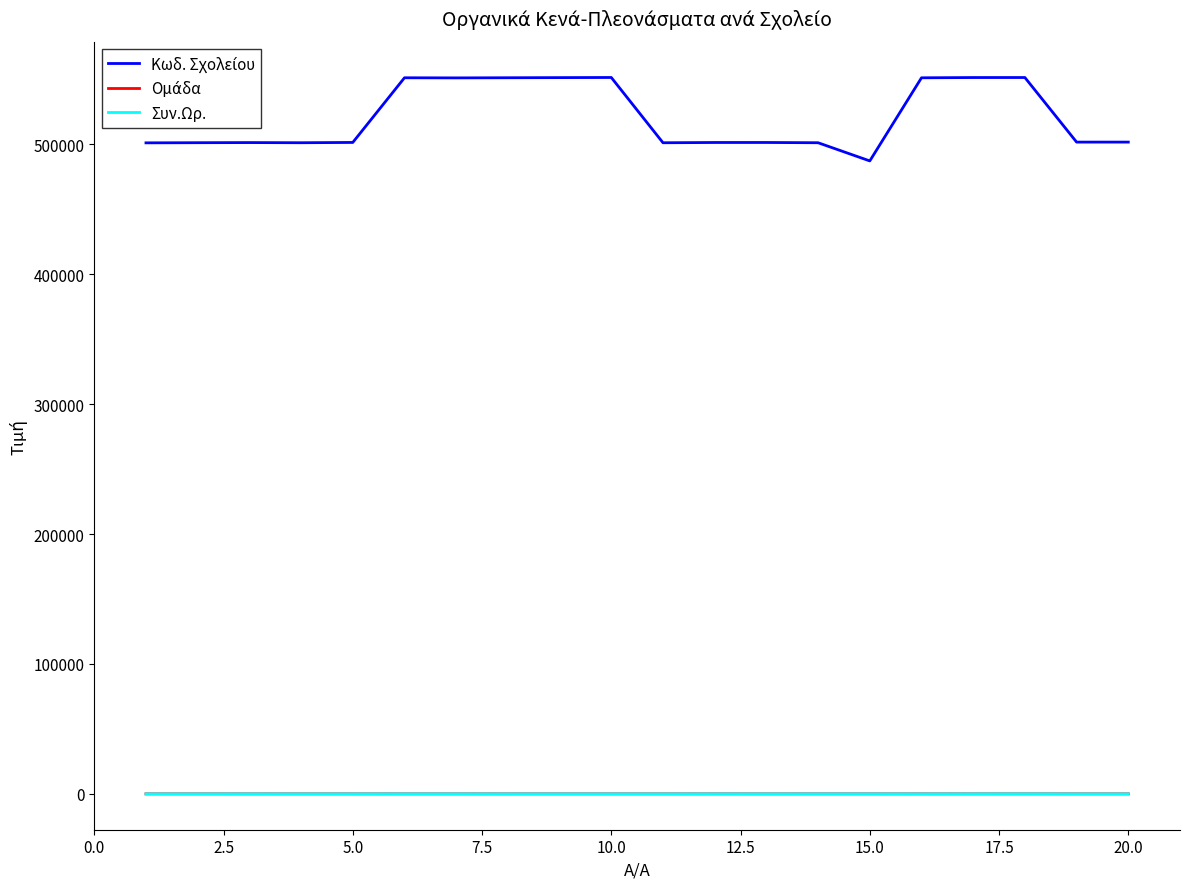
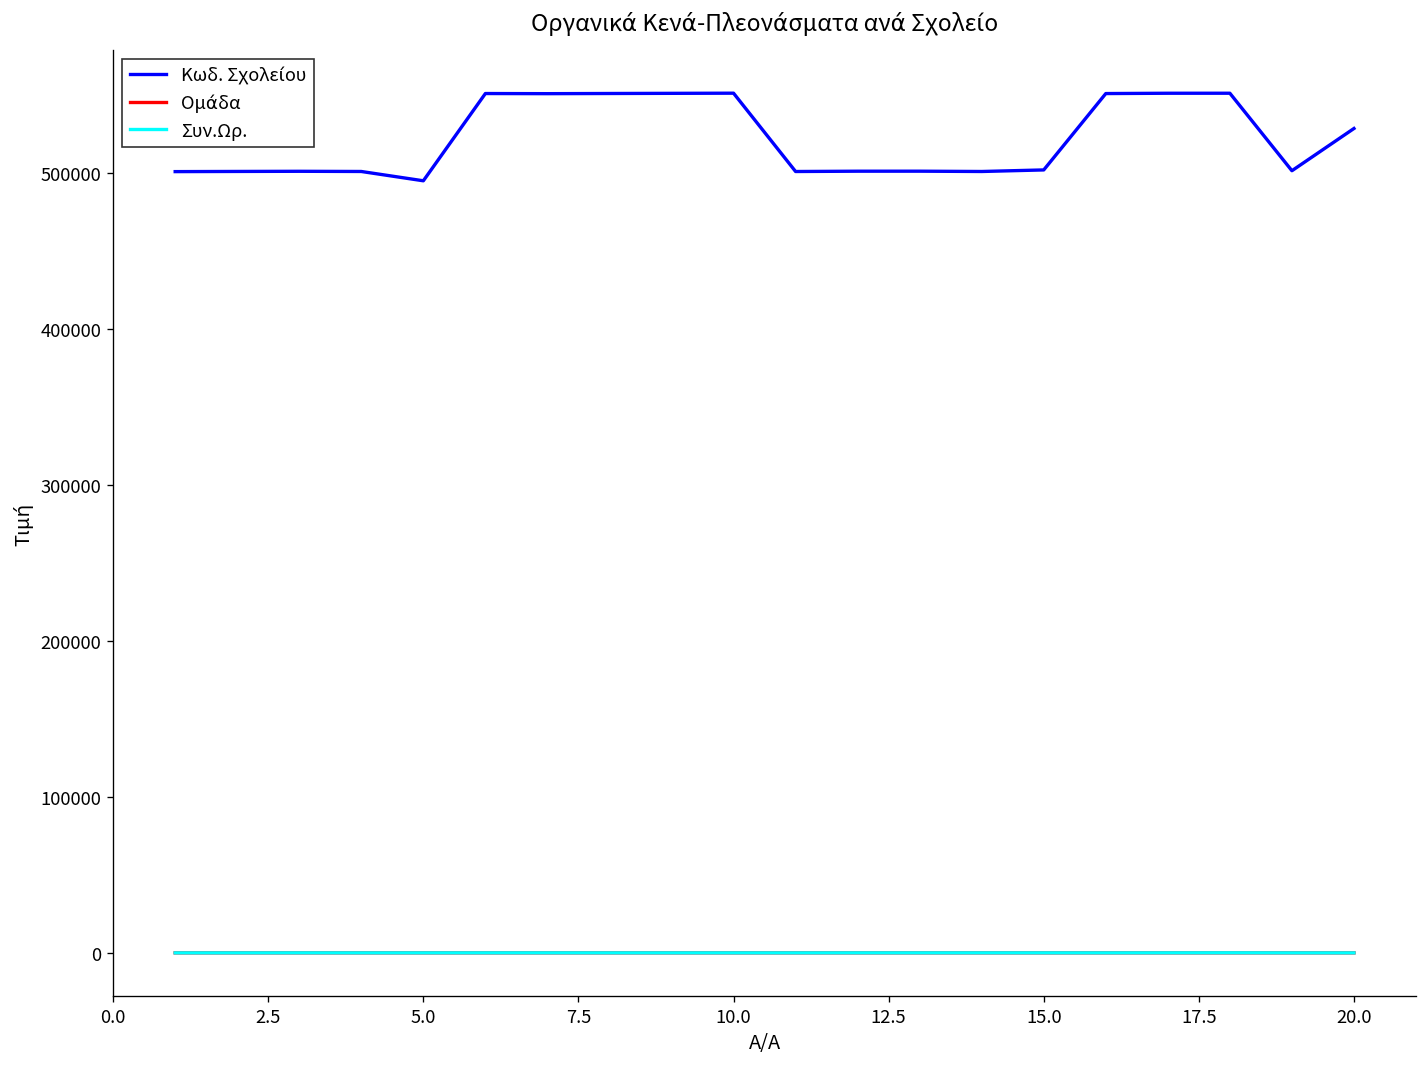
  {
    "Κωδ. Σχολείου": {
-     "5.0": 501000,
+     "5.0": 495000,
      "10.0": 551000,
-     "15.0": 487000,
-     "20.0": 502000
+     "15.0": 502000,
+     "20.0": 529000
    },
    "Συν.Ωρ.": {
      "5.0": 0,
      "10.0": 0,
      "15.0": 0,
      "20.0": 0
    }
  }
